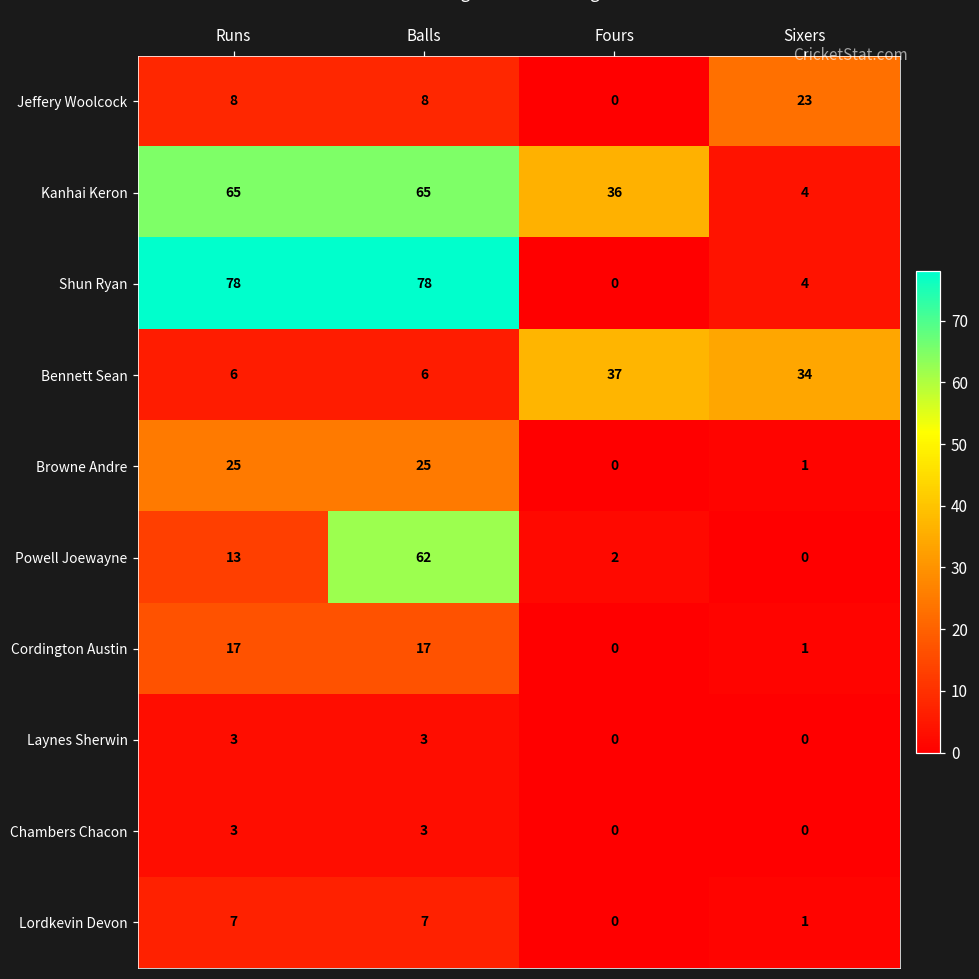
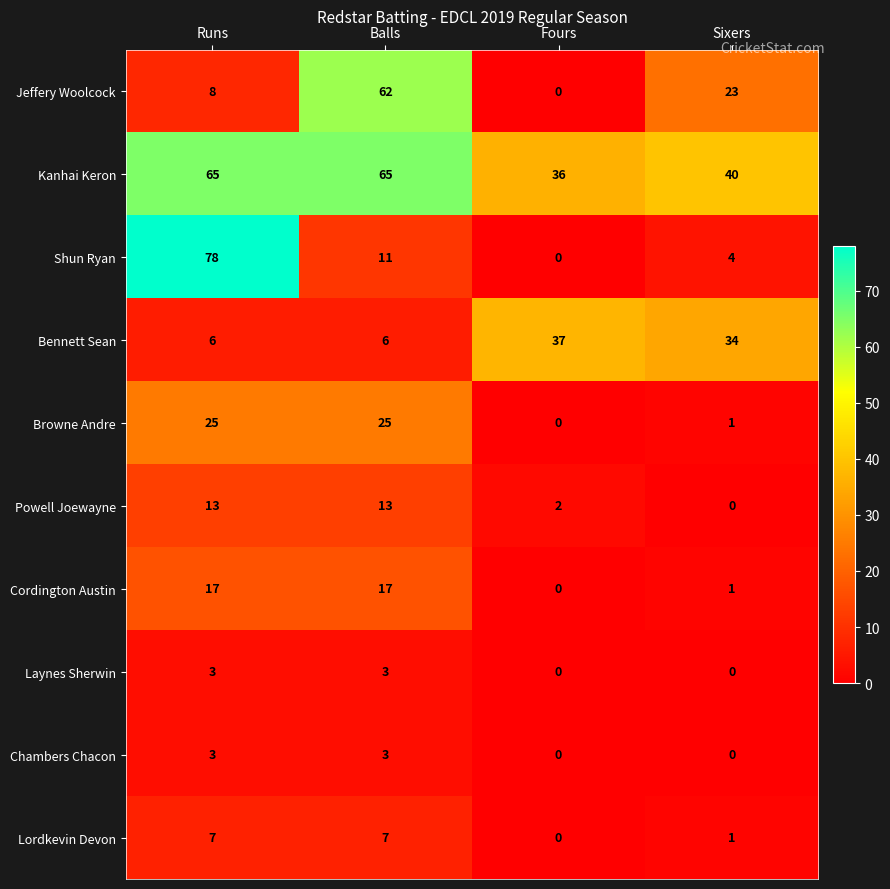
  {
    "Jeffery Woolcock": {
      "Runs": 8,
-     "Balls": 8,
+     "Balls": 62,
      "Fours": 0,
      "Sixers": 23
    },
    "Kanhai Keron": {
      "Runs": 65,
      "Balls": 65,
      "Fours": 36,
-     "Sixers": 4
+     "Sixers": 40
    },
    "Shun Ryan": {
      "Runs": 78,
-     "Balls": 78,
+     "Balls": 11,
      "Fours": 0,
      "Sixers": 4
    },
    "Bennett Sean": {
      "Runs": 6,
      "Balls": 6,
      "Fours": 37,
      "Sixers": 34
    },
    "Browne Andre": {
      "Runs": 25,
      "Balls": 25,
      "Fours": 0,
      "Sixers": 1
    },
    "Powell Joewayne": {
      "Runs": 13,
-     "Balls": 62,
+     "Balls": 13,
      "Fours": 2,
      "Sixers": 0
    },
    "Cordington Austin": {
      "Runs": 17,
      "Balls": 17,
      "Fours": 0,
      "Sixers": 1
    },
    "Laynes Sherwin": {
      "Runs": 3,
      "Balls": 3,
      "Fours": 0,
      "Sixers": 0
    },
    "Chambers Chacon": {
      "Runs": 3,
      "Balls": 3,
      "Fours": 0,
      "Sixers": 0
    },
    "Lordkevin Devon": {
      "Runs": 7,
      "Balls": 7,
      "Fours": 0,
      "Sixers": 1
    }
  }
